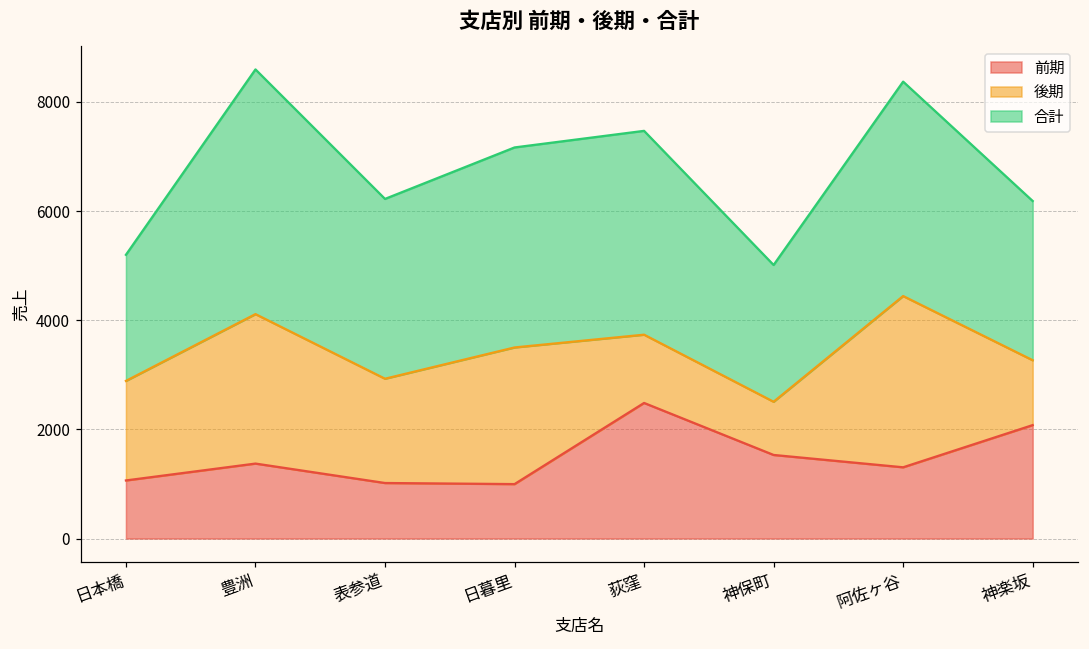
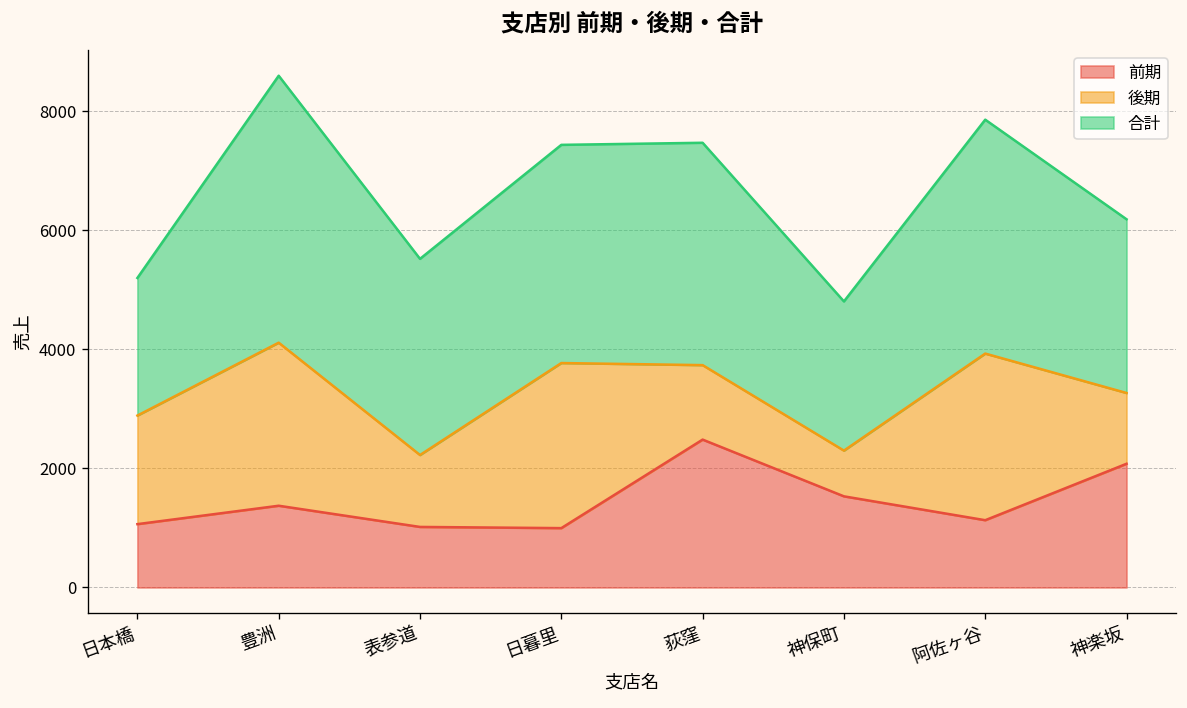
  {
    "前期": {
      "日本橋": 1100,
      "豊洲": 1400,
      "表参道": 1000,
      "日暮里": 1000,
      "荻窪": 2500,
      "神保町": 1500,
-     "阿佐ヶ谷": 1300,
+     "阿佐ヶ谷": 1100,
      "神楽坂": 2100
    },
    "後期": {
      "日本橋": 1800,
      "豊洲": 2700,
-     "表参道": 1900,
-     "日暮里": 2500,
+     "表参道": 1200,
+     "日暮里": 2800,
      "荻窪": 1300,
-     "神保町": 1000,
-     "阿佐ヶ谷": 3100,
+     "神保町": 800,
+     "阿佐ヶ谷": 2800,
      "神楽坂": 1200
    },
    "合計": {
      "日本橋": 2300,
      "豊洲": 4500,
      "表参道": 3300,
      "日暮里": 3700,
      "荻窪": 3700,
      "神保町": 2500,
      "阿佐ヶ谷": 3900,
      "神楽坂": 2900
    }
  }
